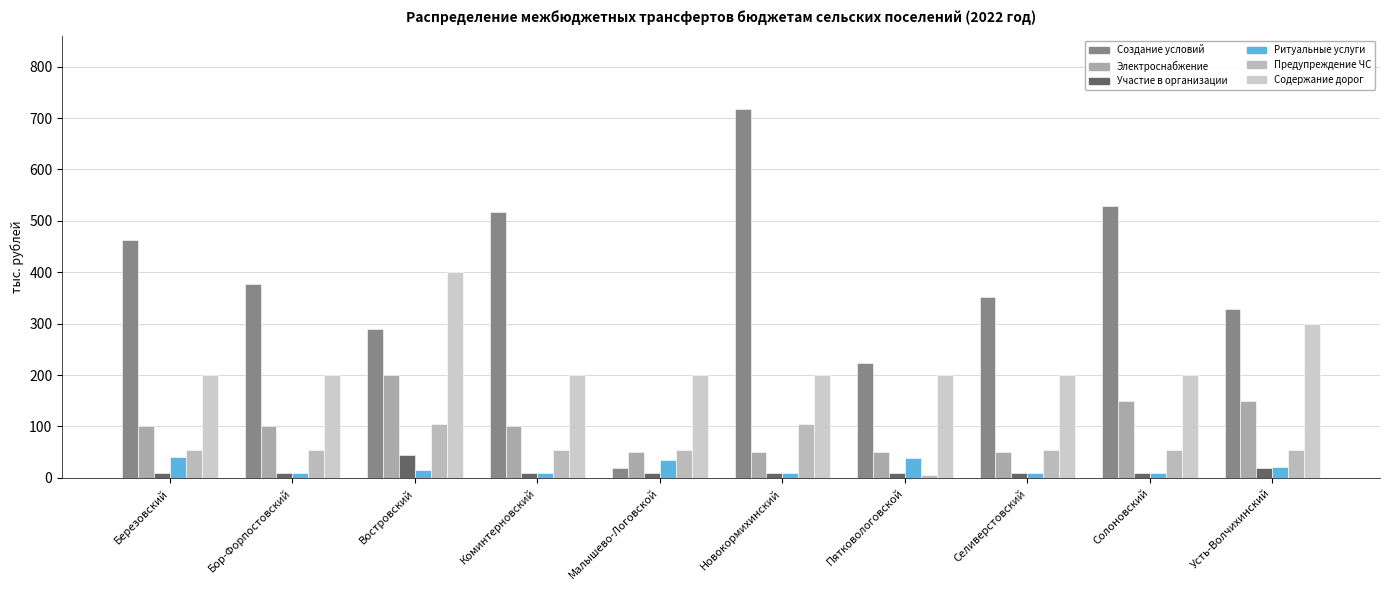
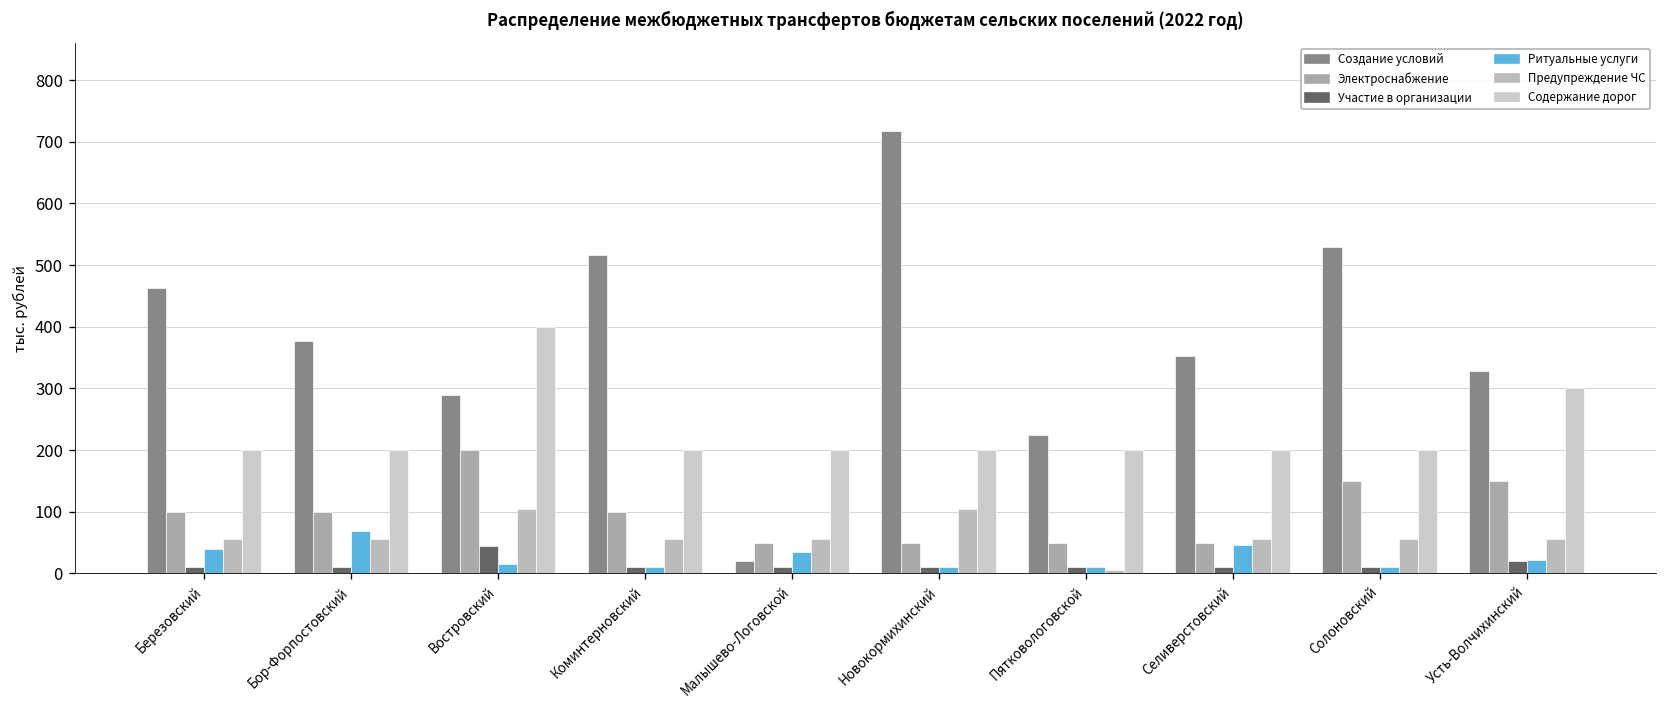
  {
    "Ритуальные услуги": {
      "Березовский": 40,
-     "Бор-Форпостовский": 10,
+     "Бор-Форпостовский": 70,
      "Востровский": 20,
      "Коминтерновский": 10,
      "Малышево-Логовской": 40,
      "Новокормихинский": 10,
-     "Пятковологовской": 40,
-     "Селиверстовский": 10,
+     "Пятковологовской": 10,
+     "Селиверстовский": 50,
      "Солоновский": 10,
      "Усть-Волчихинский": 20
    }
  }
